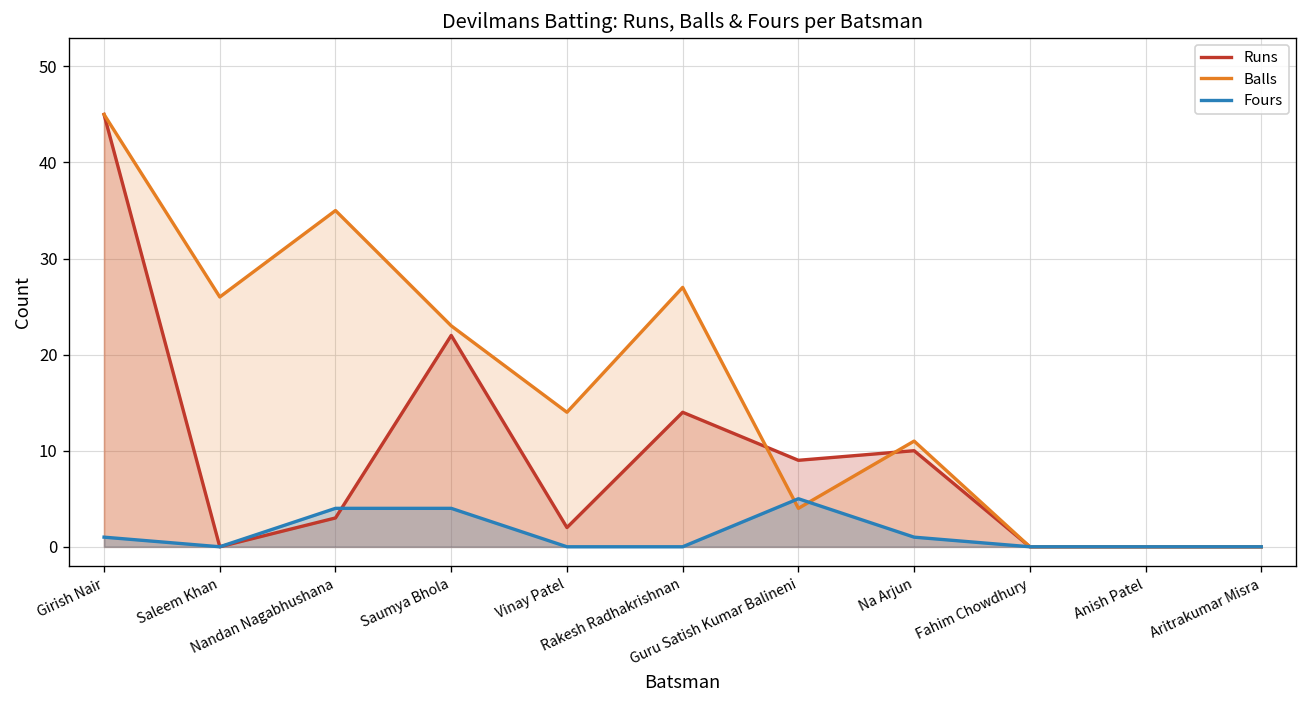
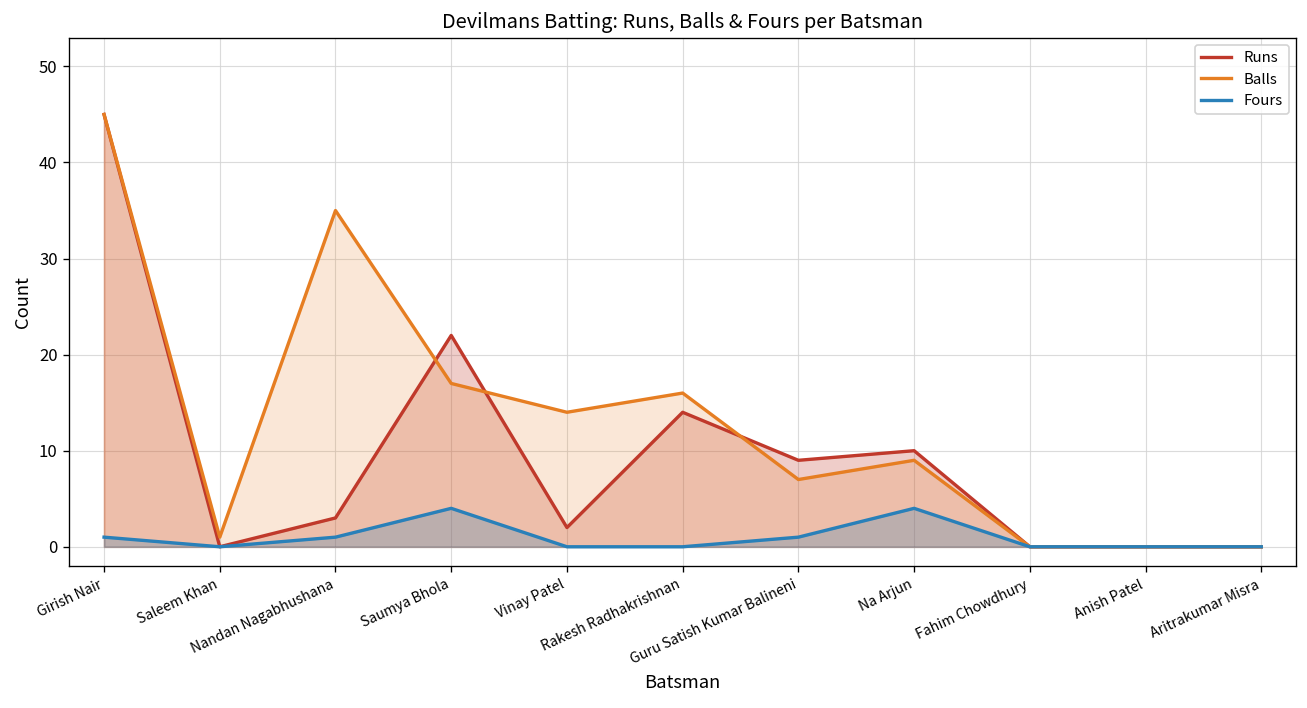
  {
    "Runs": {
      "Nandan Nagabhushana": 3,
      "Saumya Bhola": 22,
      "Vinay Patel": 2,
      "Rakesh Radhakrishnan": 14,
      "Guru Satish Kumar Balineni": 9,
      "Na Arjun": 10
    },
    "Balls": {
-     "Saleem Khan": 26,
+     "Saleem Khan": 1,
      "Nandan Nagabhushana": 35,
-     "Saumya Bhola": 23,
+     "Saumya Bhola": 17,
      "Vinay Patel": 14,
-     "Rakesh Radhakrishnan": 27,
-     "Guru Satish Kumar Balineni": 4,
-     "Na Arjun": 11
+     "Rakesh Radhakrishnan": 16,
+     "Guru Satish Kumar Balineni": 7,
+     "Na Arjun": 9
    },
    "Fours": {
      "Girish Nair": 1,
-     "Nandan Nagabhushana": 4,
+     "Nandan Nagabhushana": 1,
      "Saumya Bhola": 4,
      "Vinay Patel": 0,
      "Rakesh Radhakrishnan": 0,
-     "Guru Satish Kumar Balineni": 5,
-     "Na Arjun": 1
+     "Guru Satish Kumar Balineni": 1,
+     "Na Arjun": 4
    }
  }
